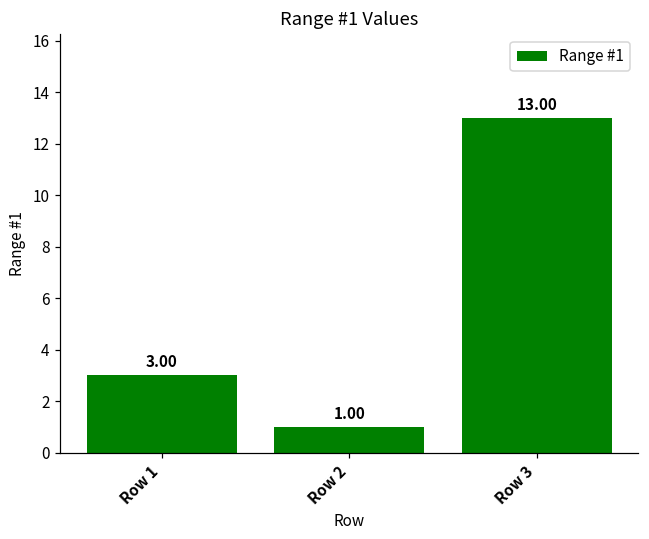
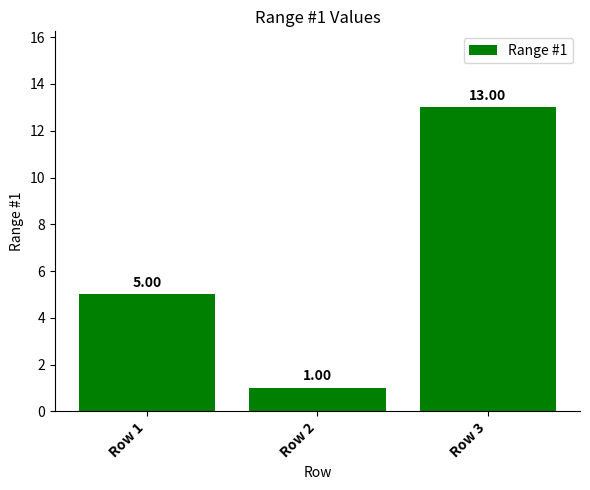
  {
-   "Row 1": 3.00,
+   "Row 1": 5.00,
    "Row 2": 1.00,
    "Row 3": 13.00
  }
